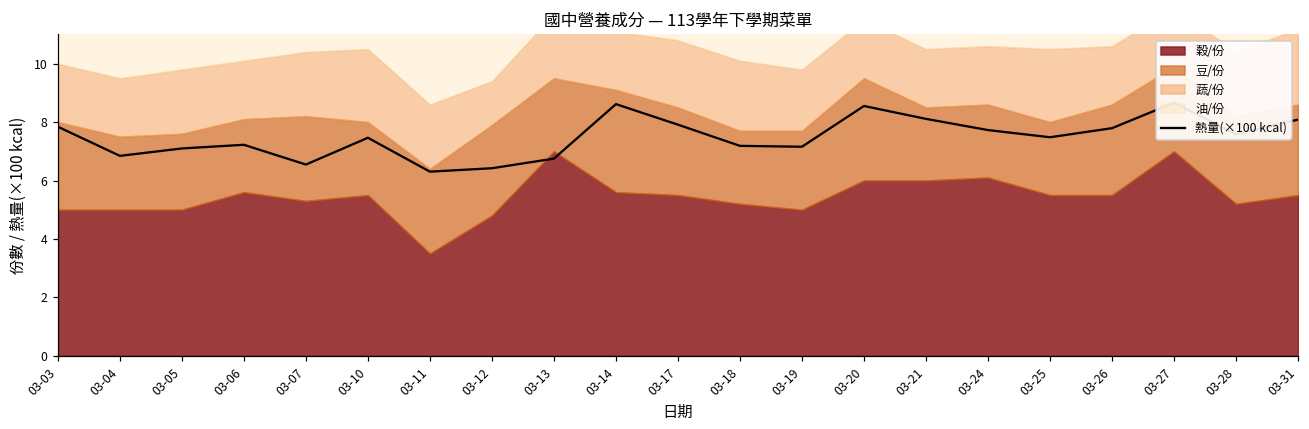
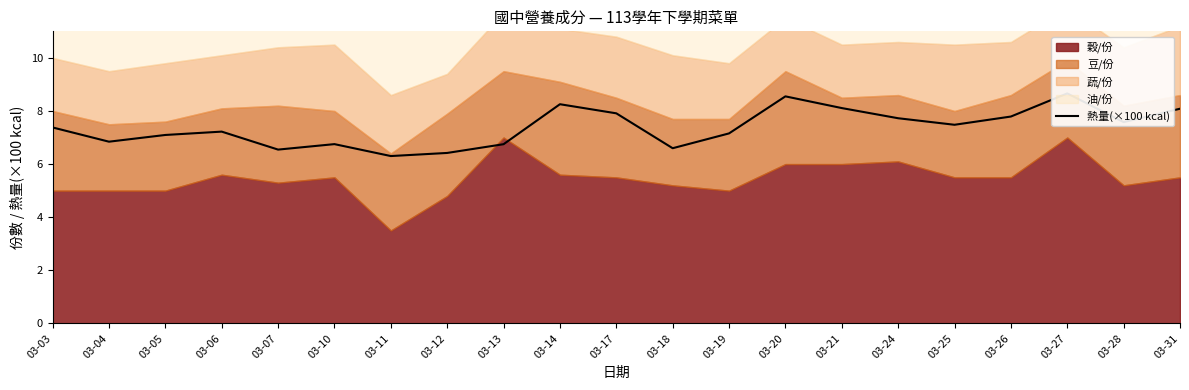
  {
    "熱量(×100 kcal)": {
-     "03-03": 7.8,
+     "03-03": 7.4,
      "03-04": 6.8,
      "03-05": 7.1,
      "03-06": 7.2,
      "03-07": 6.5,
-     "03-10": 7.5,
+     "03-10": 6.8,
      "03-11": 6.3,
      "03-12": 6.4,
      "03-13": 6.7,
-     "03-14": 8.6,
+     "03-14": 8.3,
      "03-17": 7.9,
-     "03-18": 7.2,
+     "03-18": 6.6,
      "03-19": 7.2,
      "03-20": 8.6,
      "03-21": 8.1,
      "03-24": 7.7,
      "03-25": 7.5,
      "03-26": 7.8,
      "03-31": 8.1
    },
    "穀/份": {
      "03-03": 5.0,
      "03-04": 5.0,
      "03-05": 5.0,
      "03-06": 5.6,
      "03-07": 5.3,
      "03-10": 5.5,
      "03-11": 3.5,
      "03-12": 4.8,
      "03-13": 7.0,
      "03-14": 5.6,
      "03-17": 5.5,
      "03-18": 5.2,
      "03-19": 5.0,
      "03-20": 6.0,
      "03-21": 6.0,
      "03-24": 6.1,
      "03-25": 5.5,
      "03-26": 5.5,
      "03-27": 7.0,
      "03-28": 5.2,
      "03-31": 5.5
    },
    "豆/份": {
      "03-03": 3.0,
      "03-04": 2.5,
      "03-05": 2.6,
      "03-06": 2.5,
      "03-07": 2.9,
      "03-10": 2.5,
      "03-11": 2.9,
      "03-12": 3.1,
      "03-13": 2.5,
      "03-14": 3.5,
      "03-17": 3.0,
      "03-18": 2.5,
      "03-19": 2.7,
      "03-20": 3.5,
      "03-21": 2.5,
      "03-24": 2.5,
      "03-25": 2.5,
      "03-26": 3.1,
      "03-31": 3.1
    },
    "蔬/份": {
      "03-03": 2.0,
      "03-04": 2.0,
      "03-05": 2.2,
      "03-06": 2.0,
      "03-07": 2.2,
      "03-10": 2.5,
      "03-11": 2.2,
      "03-12": 1.5,
      "03-17": 2.3,
      "03-18": 2.4,
      "03-19": 2.1,
      "03-21": 2.0,
      "03-24": 2.0,
      "03-25": 2.5,
      "03-26": 2.0
    }
  }
